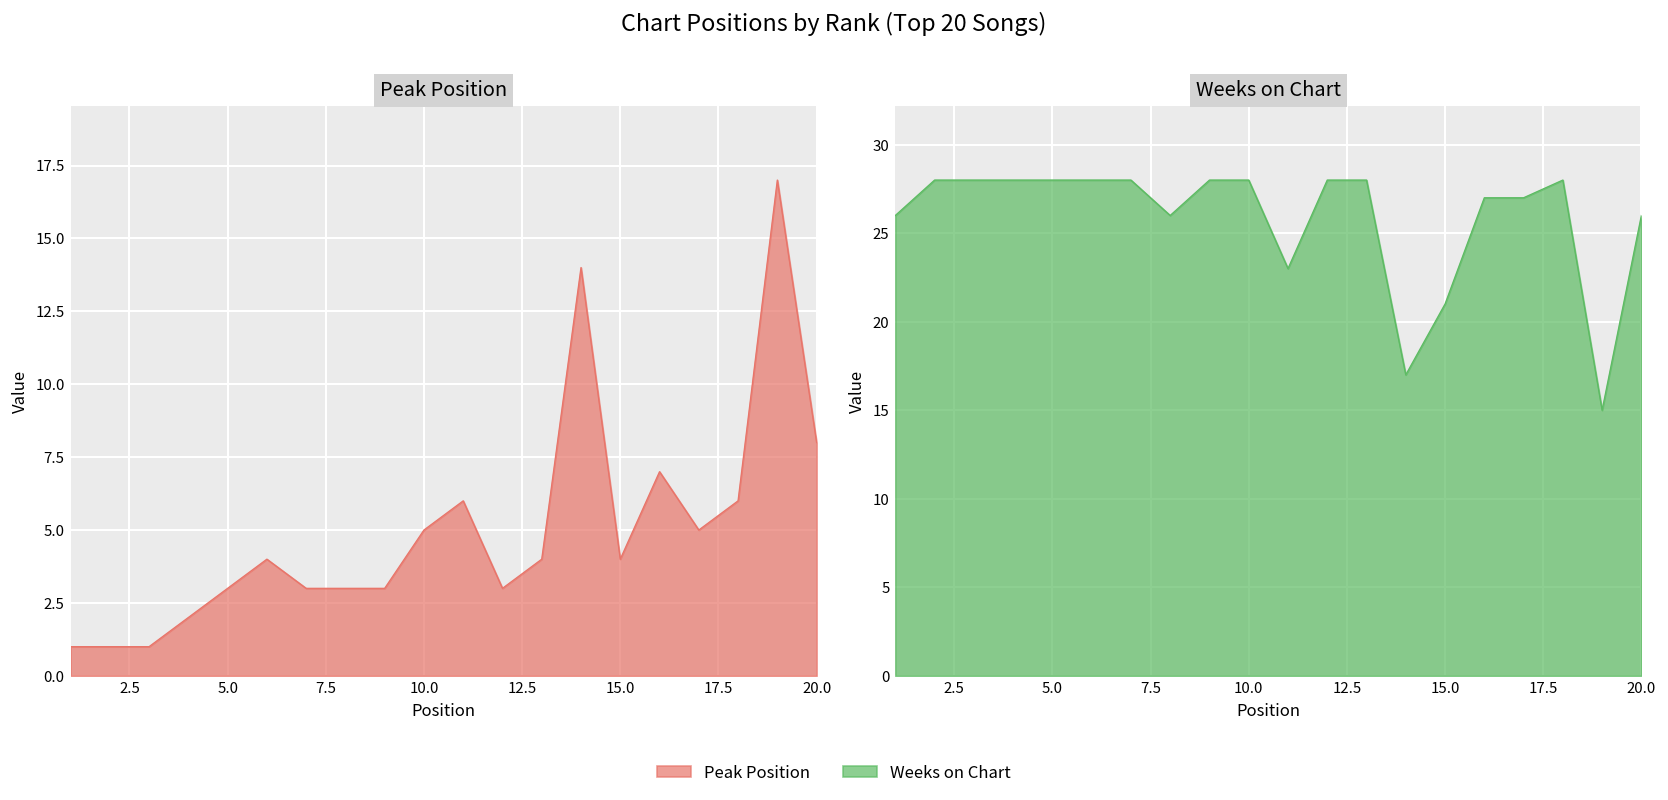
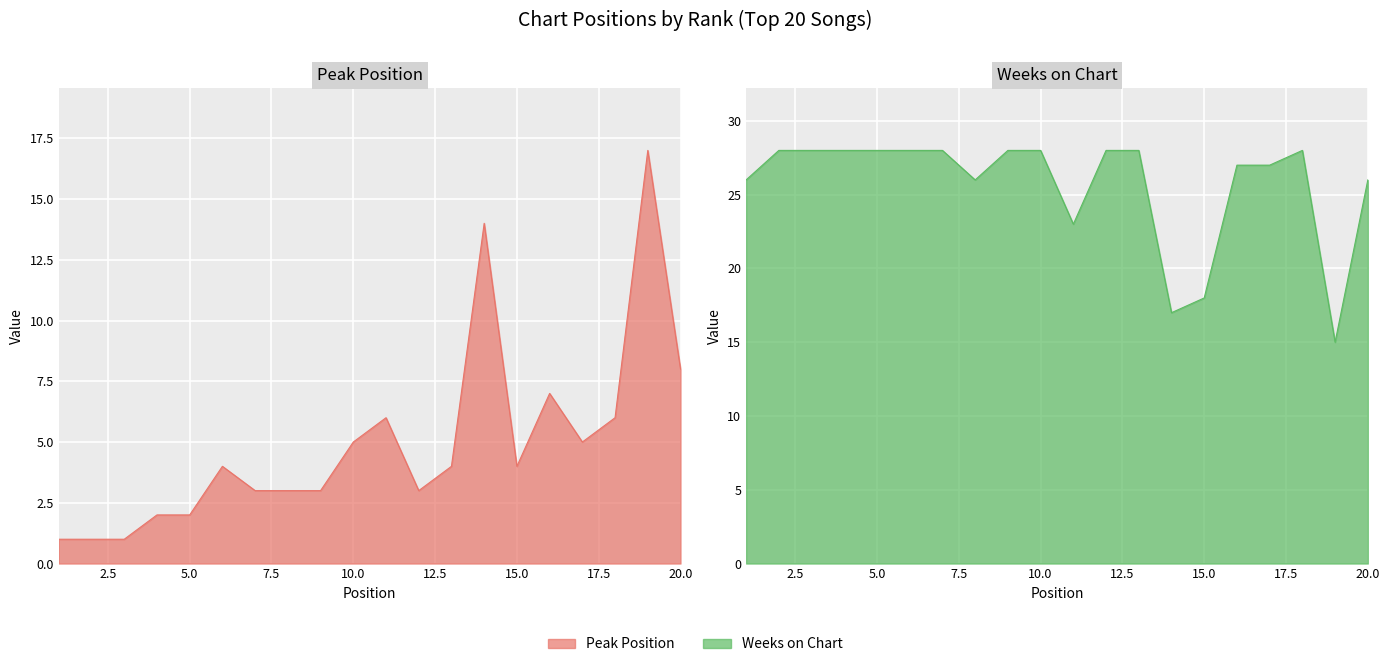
  {
    "Peak Position": {
-     "5.0": 3,
+     "5.0": 2,
      "10.0": 5,
      "15.0": 4,
      "20.0": 8
    },
    "Weeks on Chart": {
      "5.0": 28,
      "10.0": 28,
-     "15.0": 21,
+     "15.0": 18,
      "20.0": 26
    }
  }
